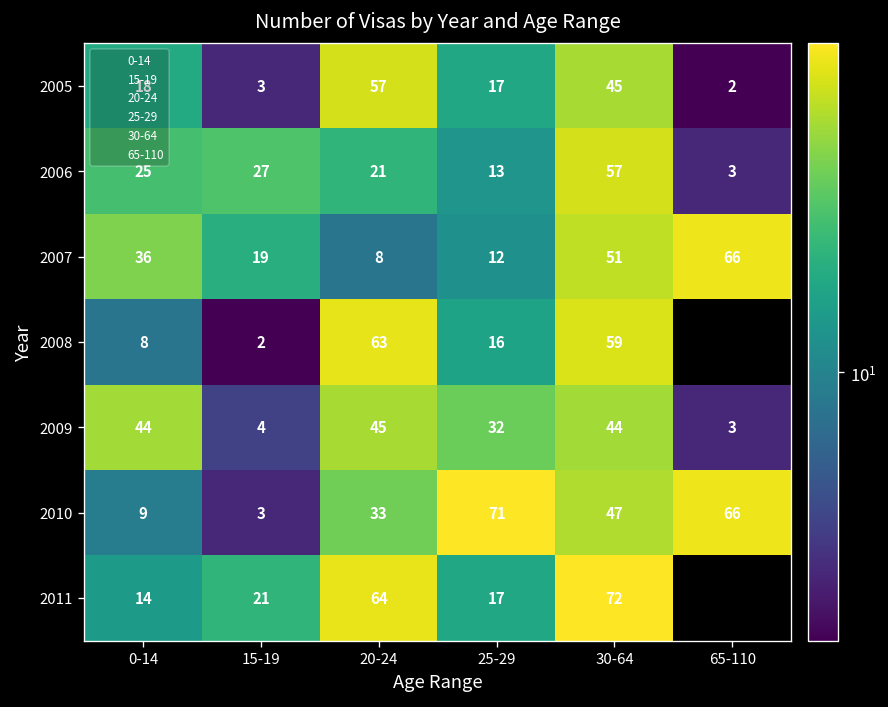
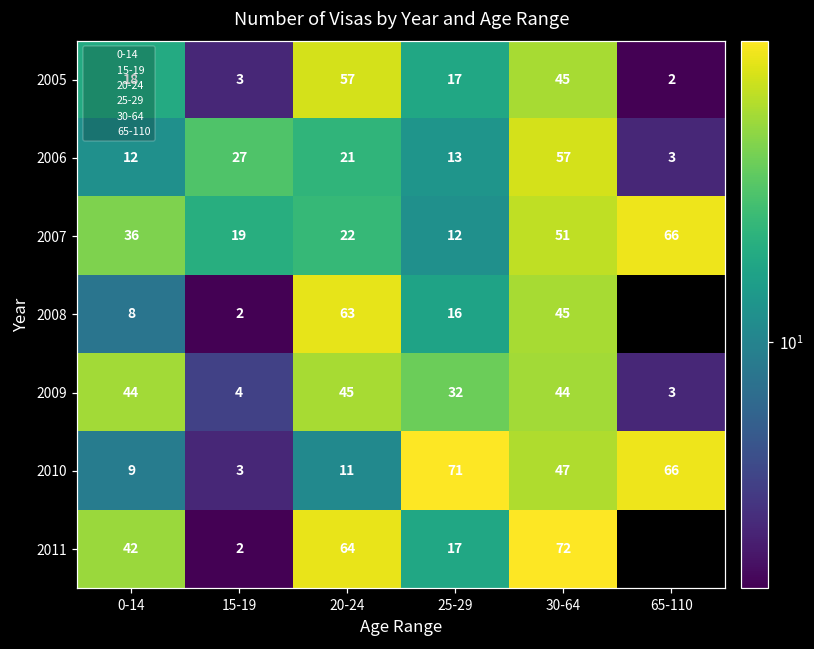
  {
    "2005": {
      "15-19": 3,
      "20-24": 57,
      "25-29": 17,
      "30-64": 45,
      "65-110": 2
    },
    "2006": {
-     "0-14": 25,
+     "0-14": 12,
      "15-19": 27,
      "20-24": 21,
      "25-29": 13,
      "30-64": 57,
      "65-110": 3
    },
    "2007": {
      "0-14": 36,
      "15-19": 19,
-     "20-24": 8,
+     "20-24": 22,
      "25-29": 12,
      "30-64": 51,
      "65-110": 66
    },
    "2008": {
      "0-14": 8,
      "15-19": 2,
      "20-24": 63,
      "25-29": 16,
-     "30-64": 59
+     "30-64": 45
    },
    "2009": {
      "0-14": 44,
      "15-19": 4,
      "20-24": 45,
      "25-29": 32,
      "30-64": 44,
      "65-110": 3
    },
    "2010": {
      "0-14": 9,
      "15-19": 3,
-     "20-24": 33,
+     "20-24": 11,
      "25-29": 71,
      "30-64": 47,
      "65-110": 66
    },
    "2011": {
-     "0-14": 14,
-     "15-19": 21,
+     "0-14": 42,
+     "15-19": 2,
      "20-24": 64,
      "25-29": 17,
      "30-64": 72
    }
  }
